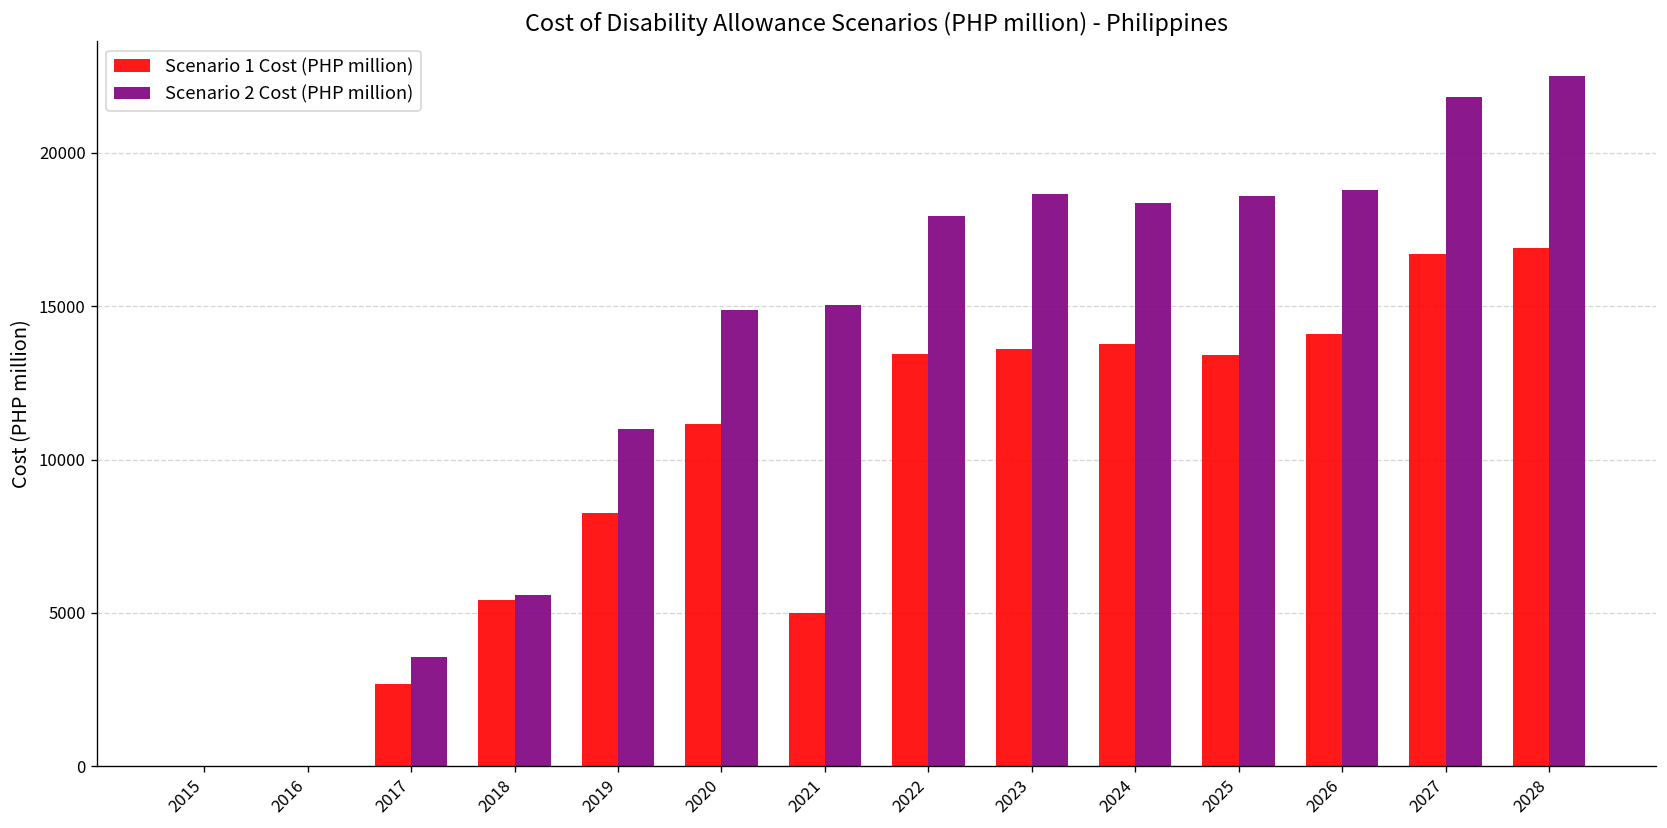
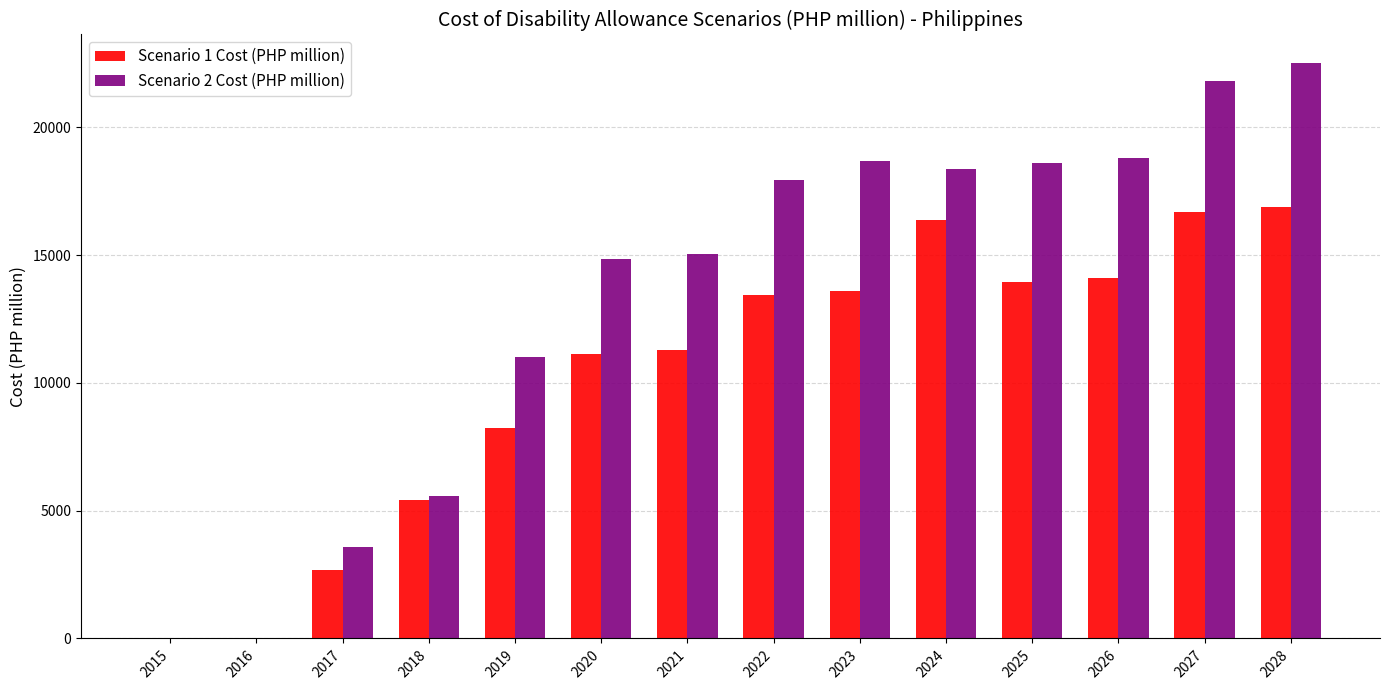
  {
    "Scenario 1 Cost (PHP million)": {
      "2015": 0,
      "2016": 0,
      "2017": 2700,
      "2018": 5400,
      "2019": 8300,
      "2020": 11100,
-     "2021": 5000,
+     "2021": 11300,
      "2022": 13400,
      "2023": 13600,
-     "2024": 13800,
-     "2025": 13400,
+     "2024": 16400,
+     "2025": 13900,
      "2026": 14100,
      "2027": 16700,
      "2028": 16900
    },
    "Scenario 2 Cost (PHP million)": {
      "2015": 0,
      "2016": 0,
      "2017": 3600,
      "2018": 5600,
      "2019": 11000,
      "2020": 14900,
      "2021": 15100,
      "2022": 17900,
      "2023": 18700,
      "2024": 18400,
      "2025": 18600,
      "2026": 18800,
      "2027": 21800,
      "2028": 22500
    }
  }
